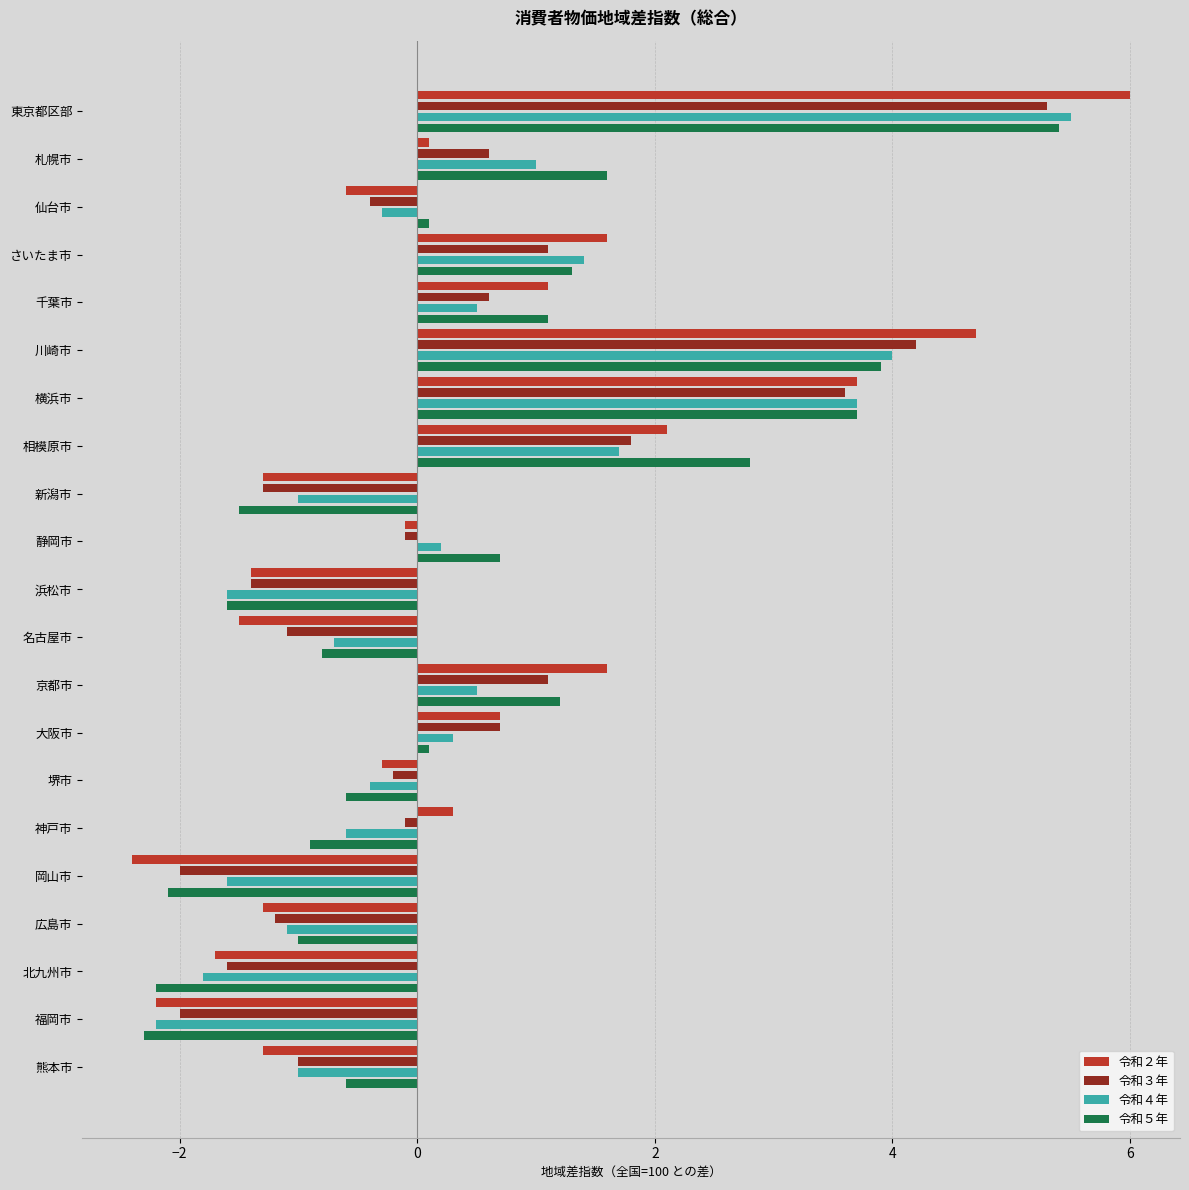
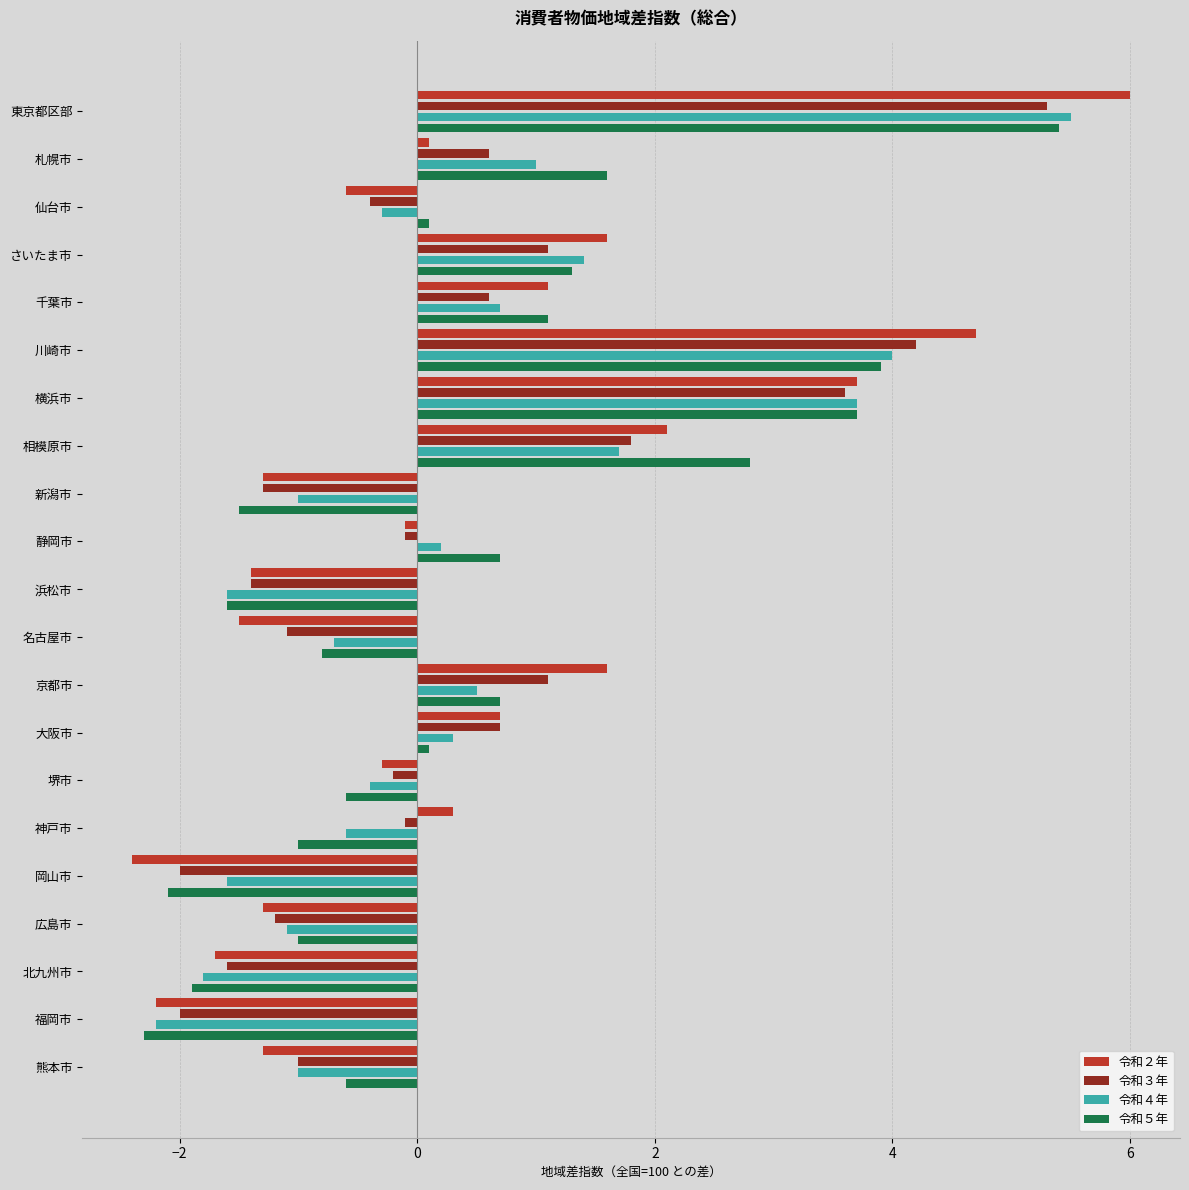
  {
    "令和４年": {
      "東京都区部": 5.50,
      "札幌市": 1.00,
      "仙台市": -0.30,
      "さいたま市": 1.40,
-     "千葉市": 0.50,
+     "千葉市": 0.70,
      "川崎市": 4.00,
      "横浜市": 3.70,
      "相模原市": 1.70,
      "新潟市": -1.00,
      "静岡市": 0.20,
      "浜松市": -1.60,
      "名古屋市": -0.70,
      "京都市": 0.50,
      "大阪市": 0.30,
      "堺市": -0.40,
      "神戸市": -0.60,
      "岡山市": -1.60,
      "広島市": -1.10,
      "北九州市": -1.80,
      "福岡市": -2.20,
      "熊本市": -1.00
    },
    "令和５年": {
      "東京都区部": 5.40,
      "札幌市": 1.60,
      "仙台市": 0.10,
      "さいたま市": 1.30,
      "千葉市": 1.10,
      "川崎市": 3.90,
      "横浜市": 3.70,
      "相模原市": 2.80,
      "新潟市": -1.50,
      "静岡市": 0.70,
      "浜松市": -1.60,
      "名古屋市": -0.80,
-     "京都市": 1.20,
+     "京都市": 0.70,
      "大阪市": 0.10,
      "堺市": -0.60,
-     "神戸市": -0.90,
+     "神戸市": -1.00,
      "岡山市": -2.10,
      "広島市": -1.00,
-     "北九州市": -2.20,
+     "北九州市": -1.90,
      "福岡市": -2.30,
      "熊本市": -0.60
    }
  }
